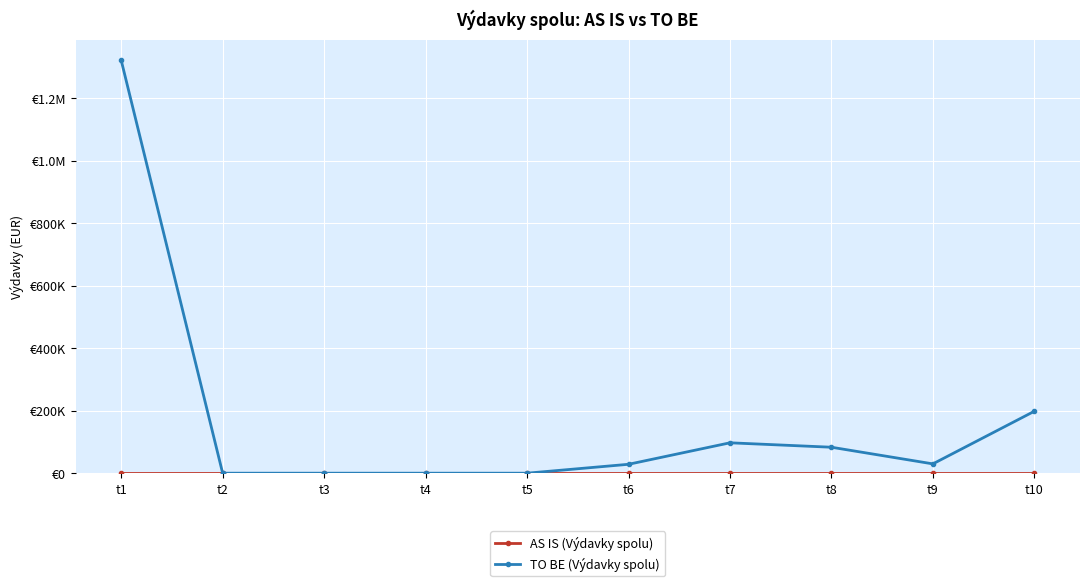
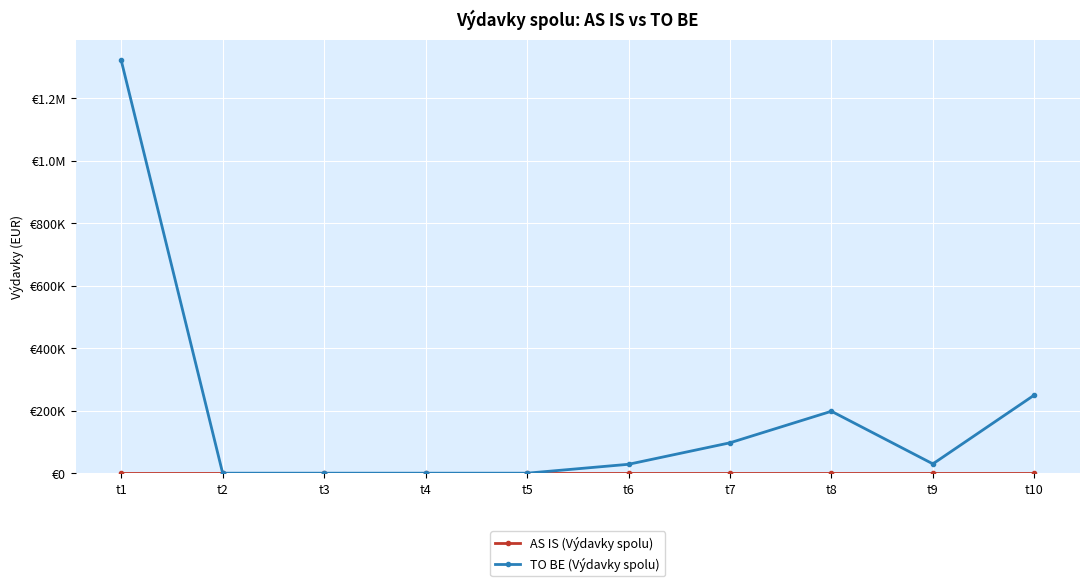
  {
    "AS IS (Výdavky spolu)": {
      "t1": "€0",
      "t6": "€0",
      "t7": "€0",
      "t8": "€0",
      "t9": "€0",
      "t10": "€0"
    },
    "TO BE (Výdavky spolu)": {
      "t1": "€1320000",
      "t6": "€30000",
      "t7": "€100000",
-     "t8": "€80000",
+     "t8": "€200000",
      "t9": "€30000",
-     "t10": "€200000"
+     "t10": "€250000"
    }
  }
